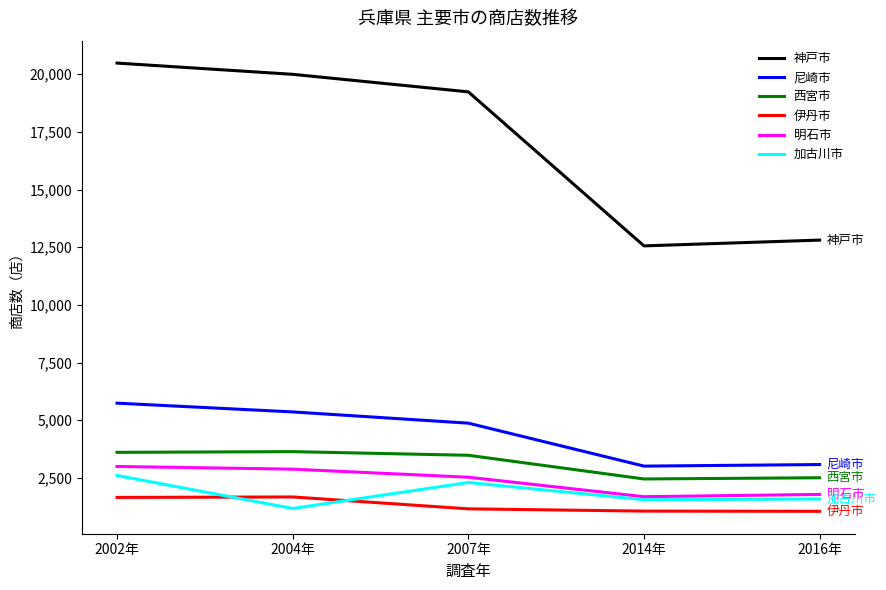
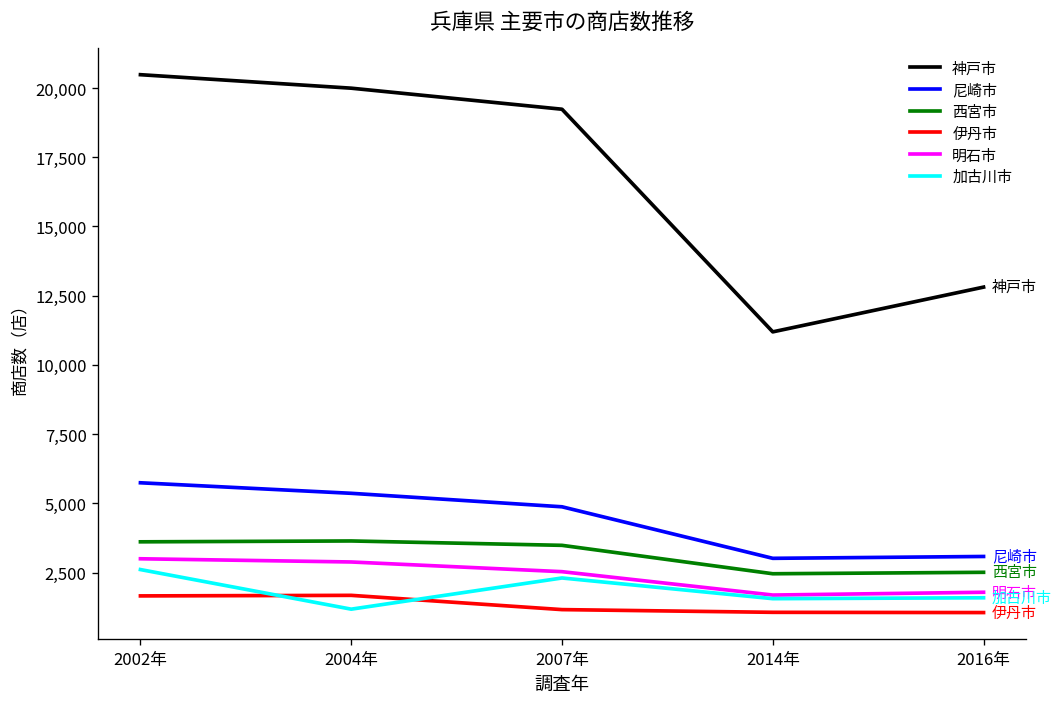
  {
    "神戸市": {
      "2002年": "20,500",
      "2004年": "20,000",
      "2007年": "19,200",
-     "2014年": "12,600",
+     "2014年": "11,200",
      "2016年": "12,800"
    },
    "尼崎市": {
      "2002年": "5,700",
      "2004年": "5,400",
      "2007年": "4,900",
      "2014年": "3,000",
      "2016年": "3,100"
    },
    "西宮市": {
      "2002年": "3,600",
      "2004年": "3,600",
      "2007年": "3,500",
      "2014年": "2,500",
      "2016年": "2,500"
    },
    "伊丹市": {
      "2002年": "1,700",
      "2004年": "1,700",
      "2007年": "1,200",
      "2014年": "1,100",
      "2016年": "1,100"
    },
    "明石市": {
      "2002年": "3,000",
      "2004年": "2,900",
      "2007年": "2,500",
      "2014年": "1,700",
      "2016年": "1,800"
    },
    "加古川市": {
      "2002年": "2,600",
      "2004年": "1,200",
      "2007年": "2,300",
      "2014年": "1,600",
      "2016年": "1,600"
    }
  }
